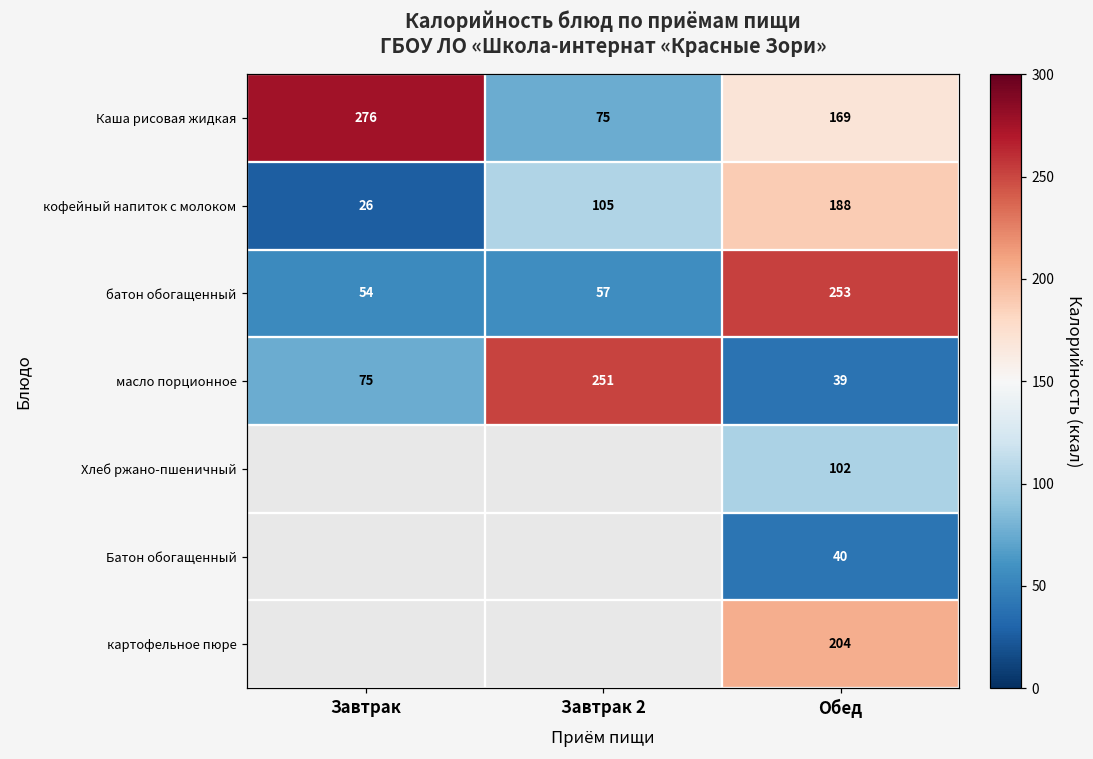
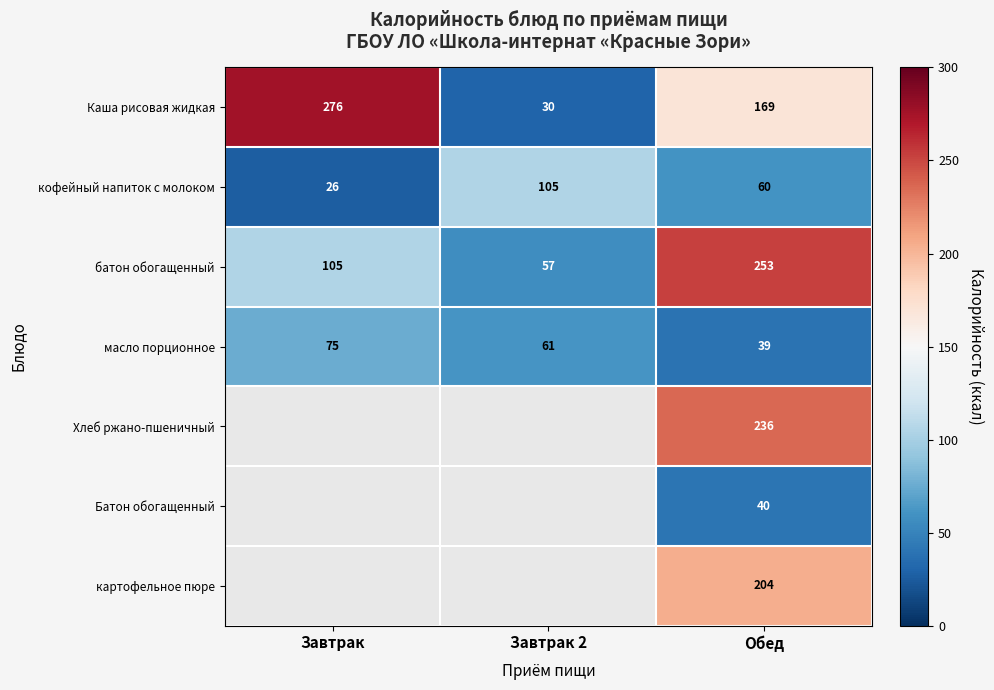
  {
    "Каша рисовая жидкая": {
      "Завтрак": 276,
-     "Завтрак 2": 75,
+     "Завтрак 2": 30,
      "Обед": 169
    },
    "кофейный напиток с молоком": {
      "Завтрак": 26,
      "Завтрак 2": 105,
-     "Обед": 188
+     "Обед": 60
    },
    "батон обогащенный": {
-     "Завтрак": 54,
+     "Завтрак": 105,
      "Завтрак 2": 57,
      "Обед": 253
    },
    "масло порционное": {
      "Завтрак": 75,
-     "Завтрак 2": 251,
+     "Завтрак 2": 61,
      "Обед": 39
    },
    "Хлеб ржано-пшеничный": {
-     "Обед": 102
+     "Обед": 236
    },
    "Батон обогащенный": {
      "Обед": 40
    },
    "картофельное пюре": {
      "Обед": 204
    }
  }
